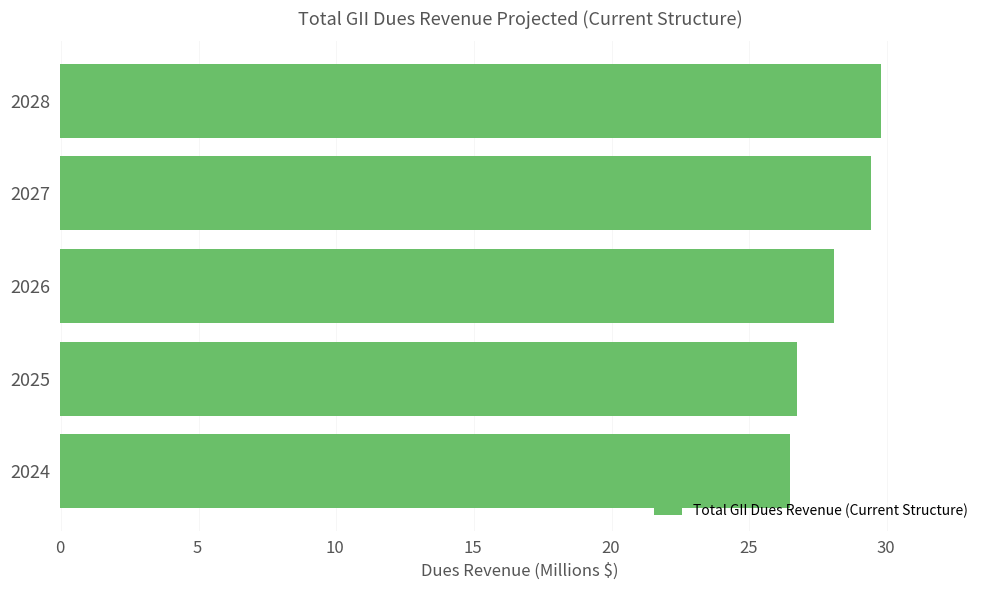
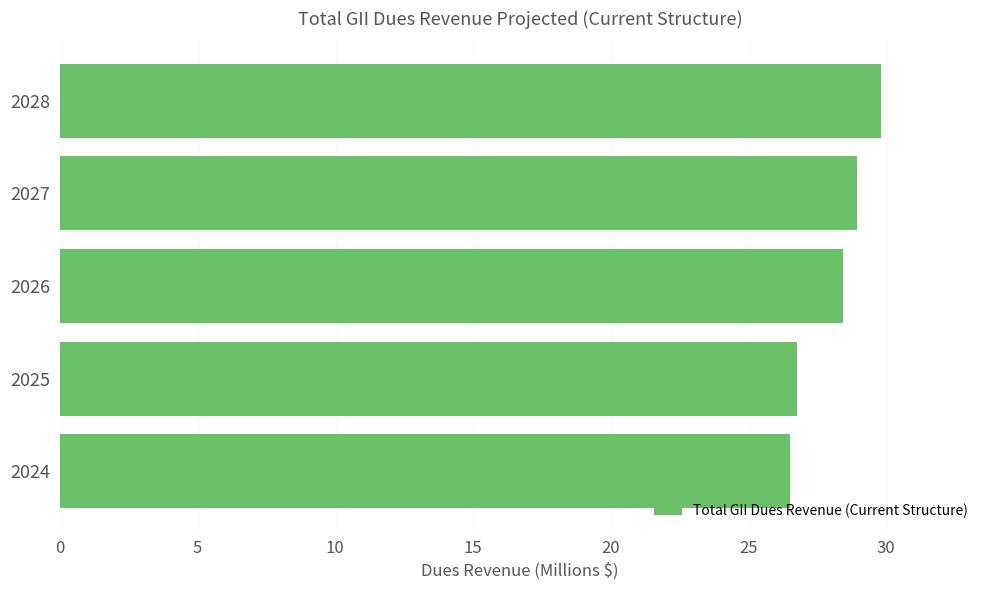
  {
    "2028": 29.8,
-   "2027": 29.5,
-   "2026": 28.1,
+   "2027": 29.0,
+   "2026": 28.5,
    "2025": 26.8,
    "2024": 26.5
  }
